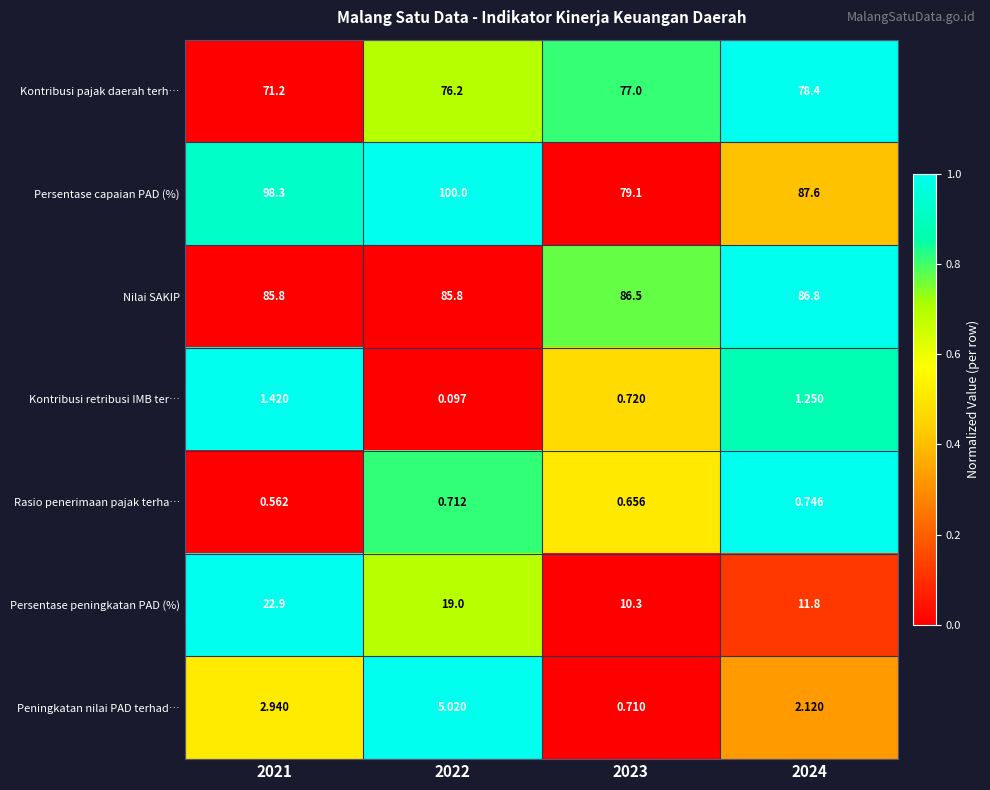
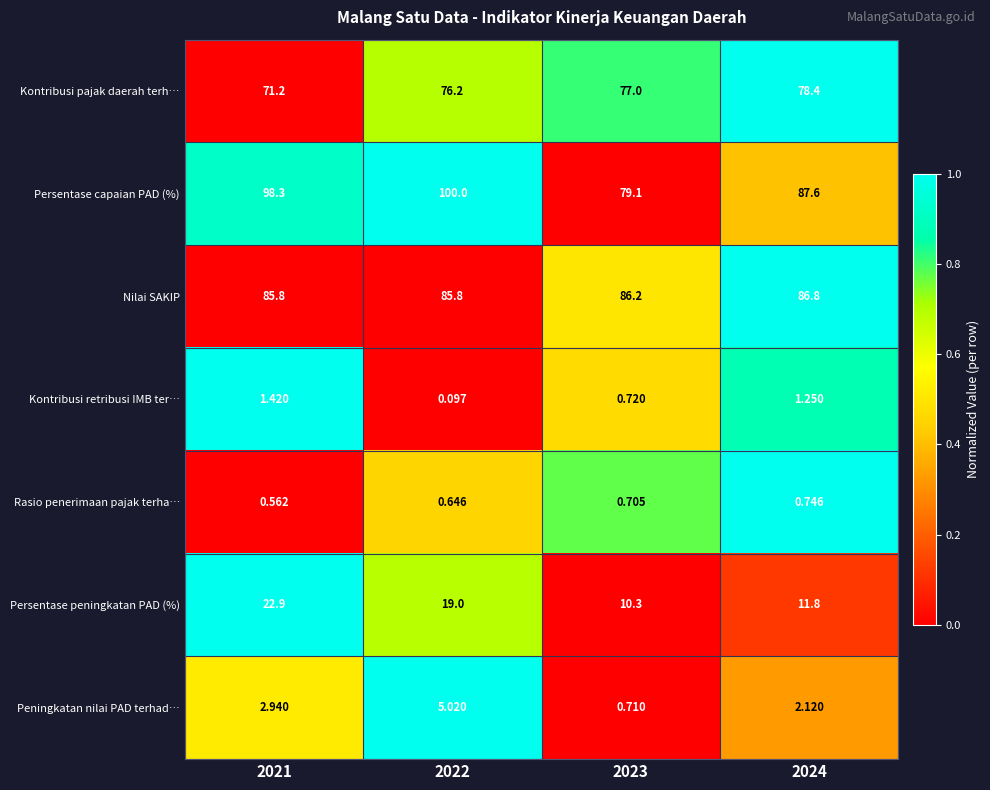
  {
    "Kontribusi pajak daerah terh…": {
      "2021": 71.2,
      "2022": 76.2,
      "2023": 77.0,
      "2024": 78.4
    },
    "Persentase capaian PAD (%)": {
      "2021": 98.3,
      "2022": 100.0,
      "2023": 79.1,
      "2024": 87.6
    },
    "Nilai SAKIP": {
      "2021": 85.8,
      "2022": 85.8,
-     "2023": 86.5,
+     "2023": 86.2,
      "2024": 86.8
    },
    "Kontribusi retribusi IMB ter…": {
      "2021": 1.420,
      "2022": 0.097,
      "2023": 0.720,
      "2024": 1.250
    },
    "Rasio penerimaan pajak terha…": {
      "2021": 0.562,
-     "2022": 0.712,
-     "2023": 0.656,
+     "2022": 0.646,
+     "2023": 0.705,
      "2024": 0.746
    },
    "Persentase peningkatan PAD (%)": {
      "2021": 22.9,
      "2022": 19.0,
      "2023": 10.3,
      "2024": 11.8
    },
    "Peningkatan nilai PAD terhad…": {
      "2021": 2.940,
      "2022": 5.020,
      "2023": 0.710,
      "2024": 2.120
    }
  }
